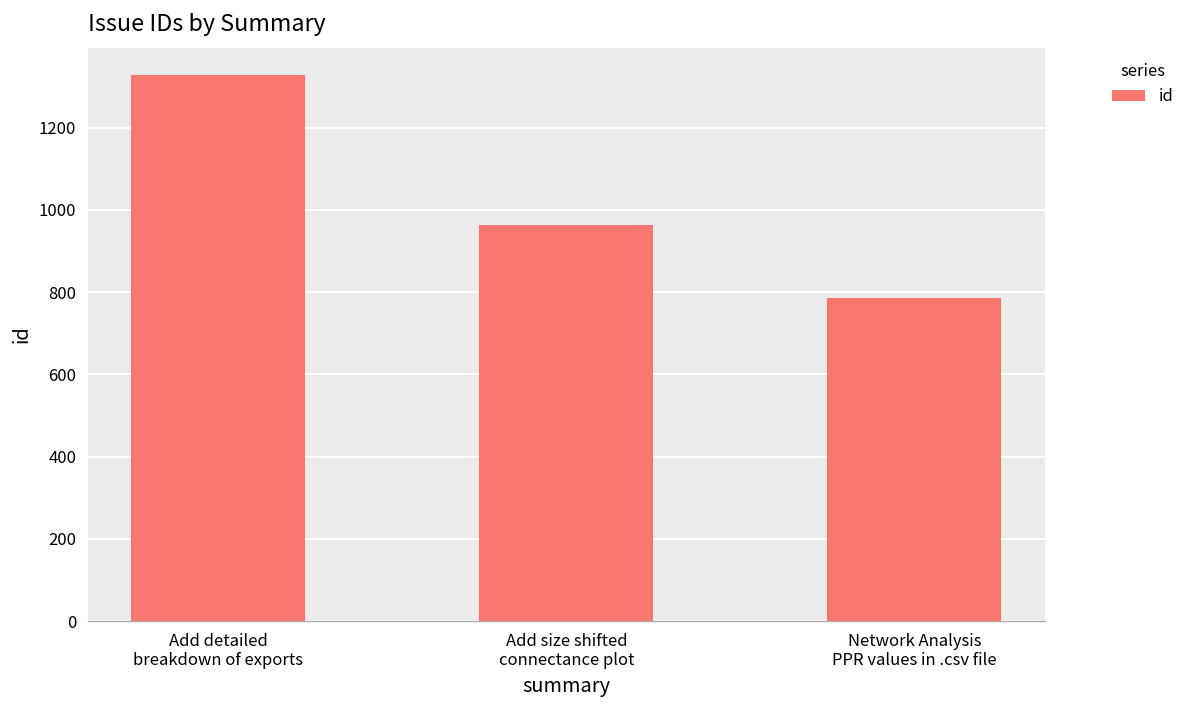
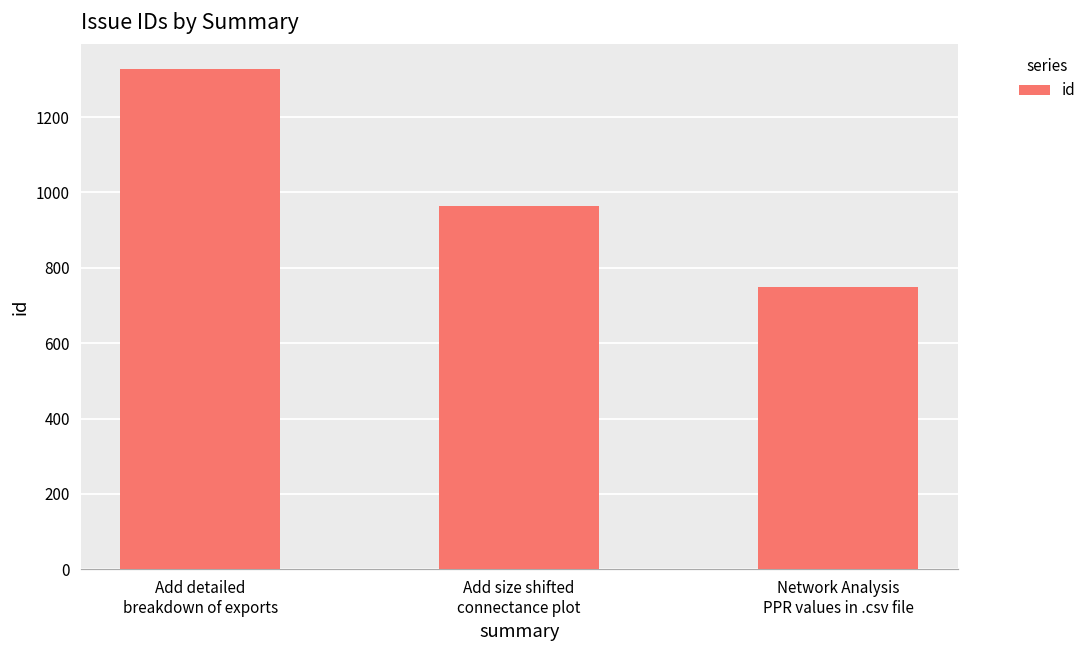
  {
    "Add detailed breakdown of exports": 1330,
    "Add size shifted connectance plot": 960,
-   "Network Analysis PPR values in .csv file": 790
+   "Network Analysis PPR values in .csv file": 750
  }
